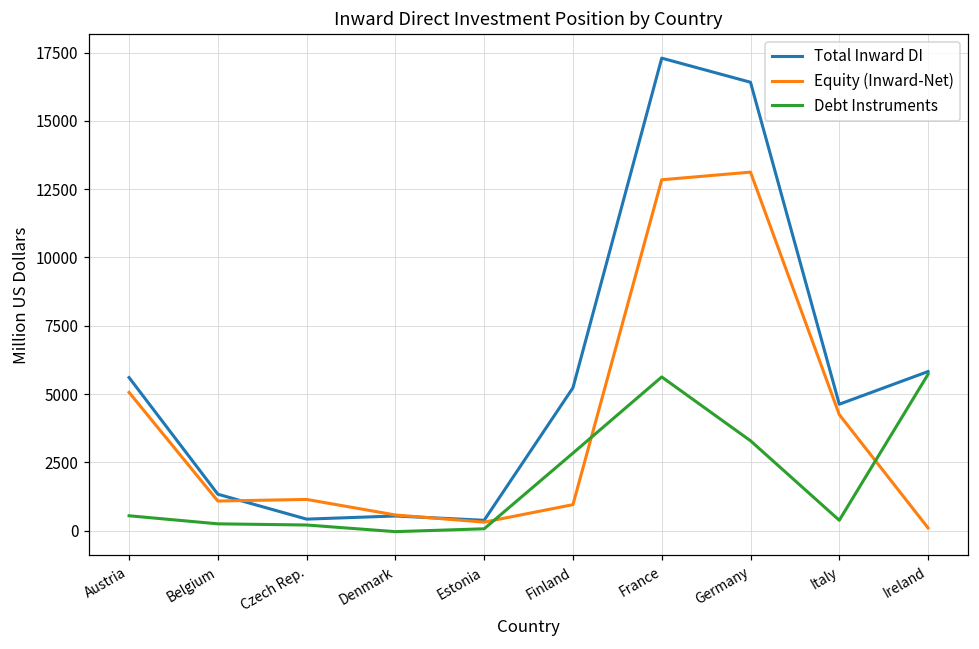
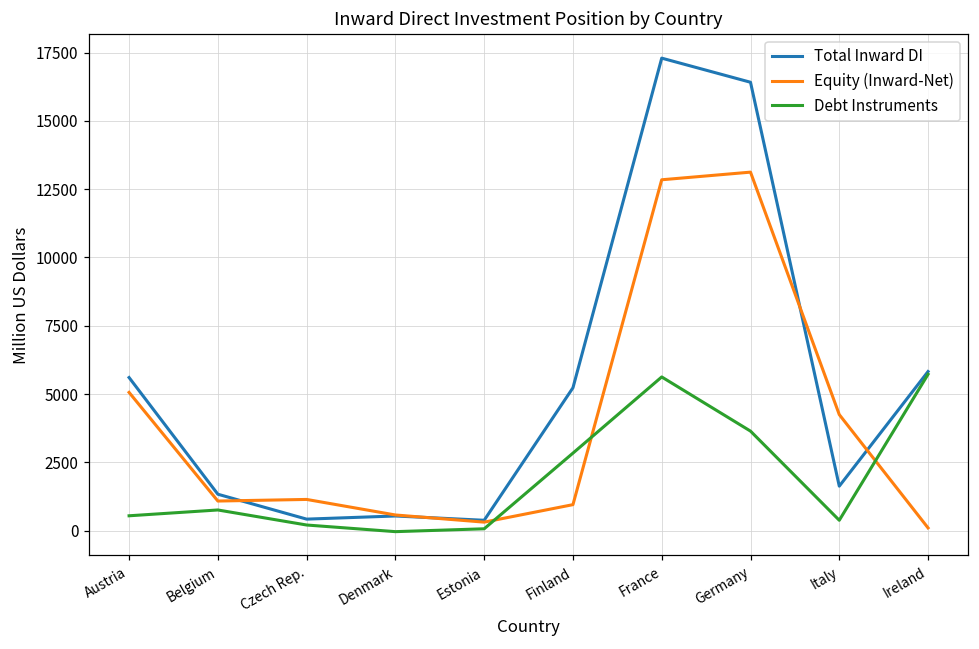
  {
    "Total Inward DI": {
      "Austria": 5600,
      "Belgium": 1300,
      "Czech Rep.": 400,
      "Finland": 5200,
      "France": 17300,
      "Germany": 16400,
-     "Italy": 4600
+     "Italy": 1600
    },
    "Equity (Inward-Net)": {
      "Austria": 5100,
      "Belgium": 1100,
      "Czech Rep.": 1100,
      "Finland": 1000,
      "France": 12800,
      "Germany": 13100,
      "Italy": 4200,
      "Ireland": 100
    },
    "Debt Instruments": {
      "Austria": 500,
-     "Belgium": 200,
+     "Belgium": 800,
      "Czech Rep.": 200,
      "Denmark": 0,
      "Estonia": 100,
      "Finland": 2800,
      "France": 5600,
-     "Germany": 3300,
+     "Germany": 3600,
      "Italy": 400
    }
  }
